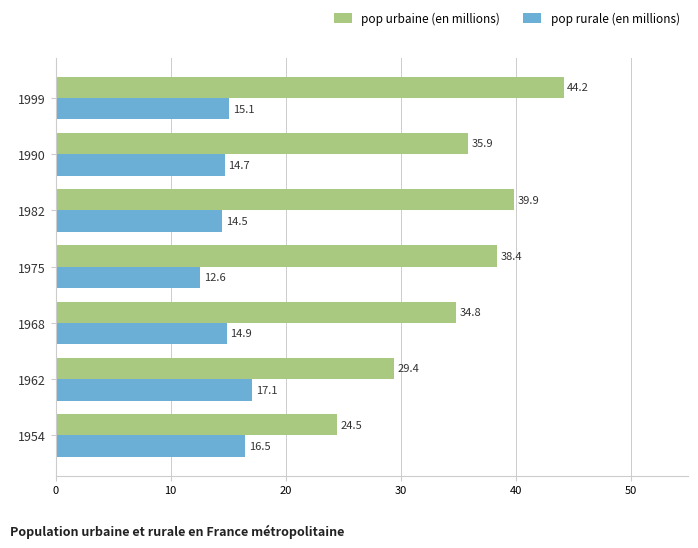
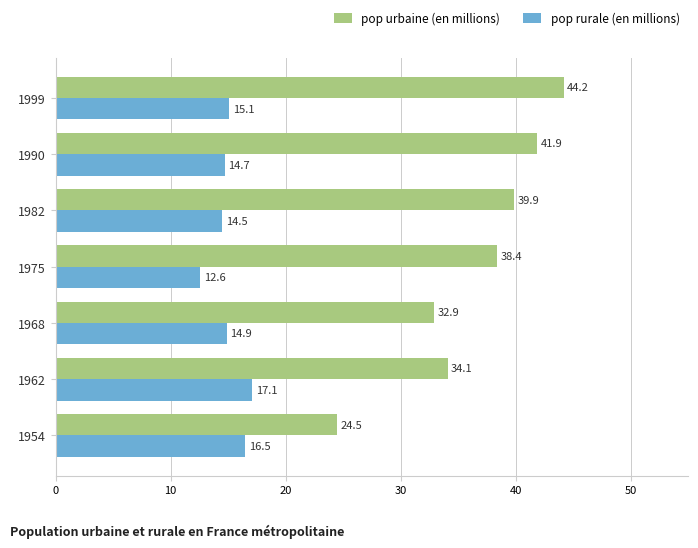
  {
    "pop urbaine (en millions)": {
      "1999": 44.2,
-     "1990": 35.9,
+     "1990": 41.9,
      "1982": 39.9,
      "1975": 38.4,
-     "1968": 34.8,
-     "1962": 29.4,
+     "1968": 32.9,
+     "1962": 34.1,
      "1954": 24.5
    },
    "pop rurale (en millions)": {
      "1999": 15.1,
      "1990": 14.7,
      "1982": 14.5,
      "1975": 12.6,
      "1968": 14.9,
      "1962": 17.1,
      "1954": 16.5
    }
  }
